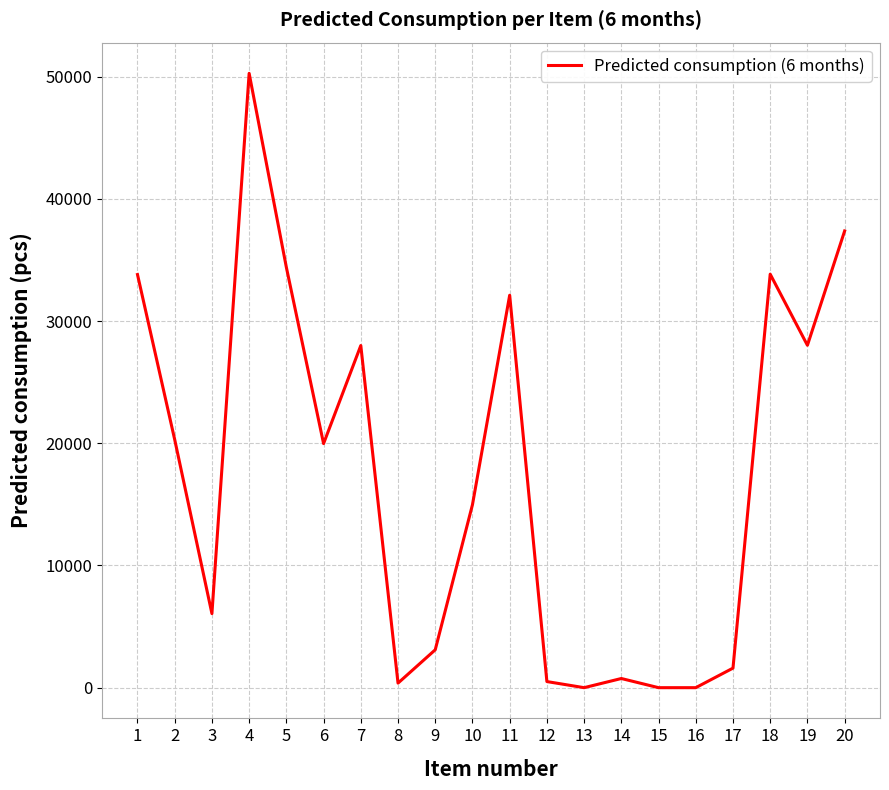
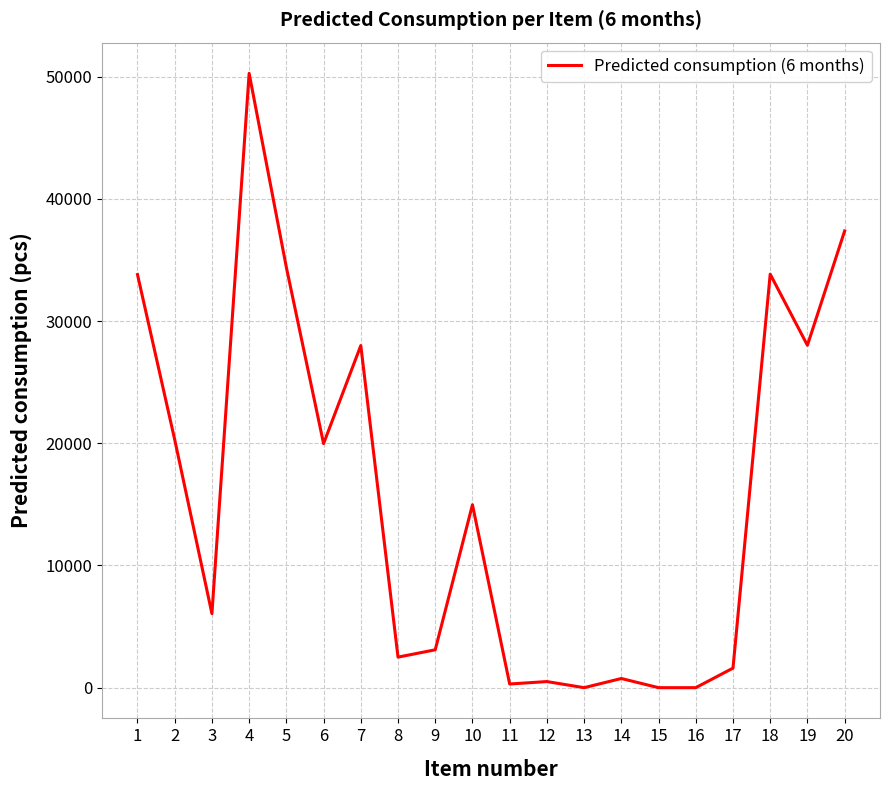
  {
    "1": 33800,
    "2": 20300,
    "3": 6100,
    "4": 50300,
    "5": 34400,
    "6": 20000,
    "7": 28000,
-   "8": 400,
+   "8": 2500,
    "9": 3100,
    "10": 15000,
-   "11": 32100,
+   "11": 300,
    "12": 500,
    "13": 0,
    "14": 800,
    "15": 0,
    "16": 0,
    "17": 1600,
    "18": 33800,
    "19": 28000,
    "20": 37400
  }
